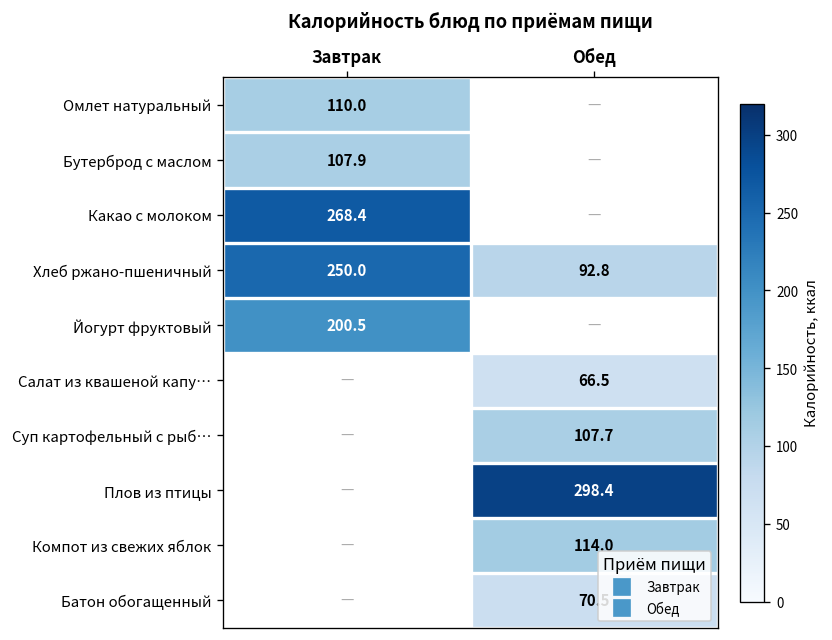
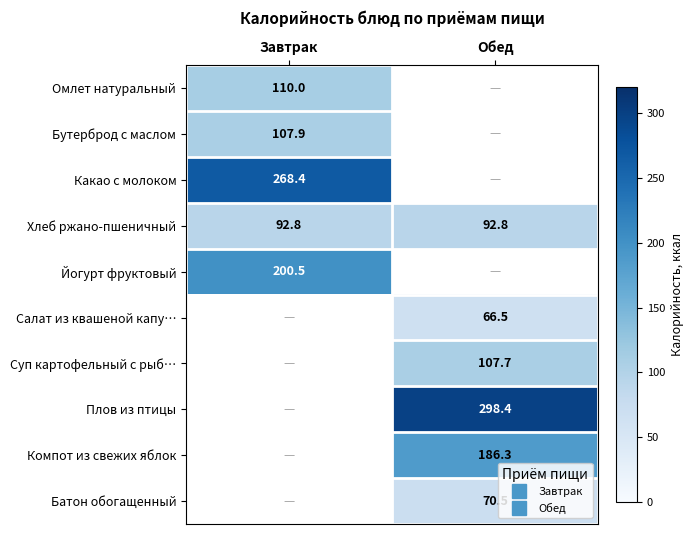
  {
    "Омлет натуральный": {
      "Завтрак": 110.0
    },
    "Бутерброд с маслом": {
      "Завтрак": 107.9
    },
    "Какао с молоком": {
      "Завтрак": 268.4
    },
    "Хлеб ржано-пшеничный": {
-     "Завтрак": 250.0,
+     "Завтрак": 92.8,
      "Обед": 92.8
    },
    "Йогурт фруктовый": {
      "Завтрак": 200.5
    },
    "Салат из квашеной капу…": {
      "Обед": 66.5
    },
    "Суп картофельный с рыб…": {
      "Обед": 107.7
    },
    "Плов из птицы": {
      "Обед": 298.4
    },
    "Компот из свежих яблок": {
-     "Обед": 114.0
+     "Обед": 186.3
    }
  }
